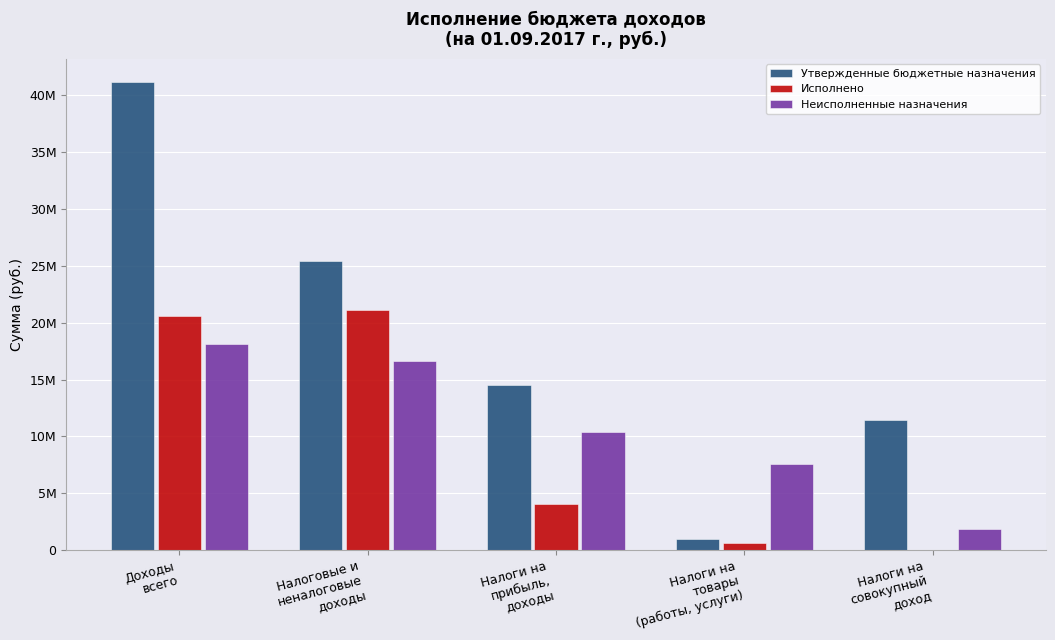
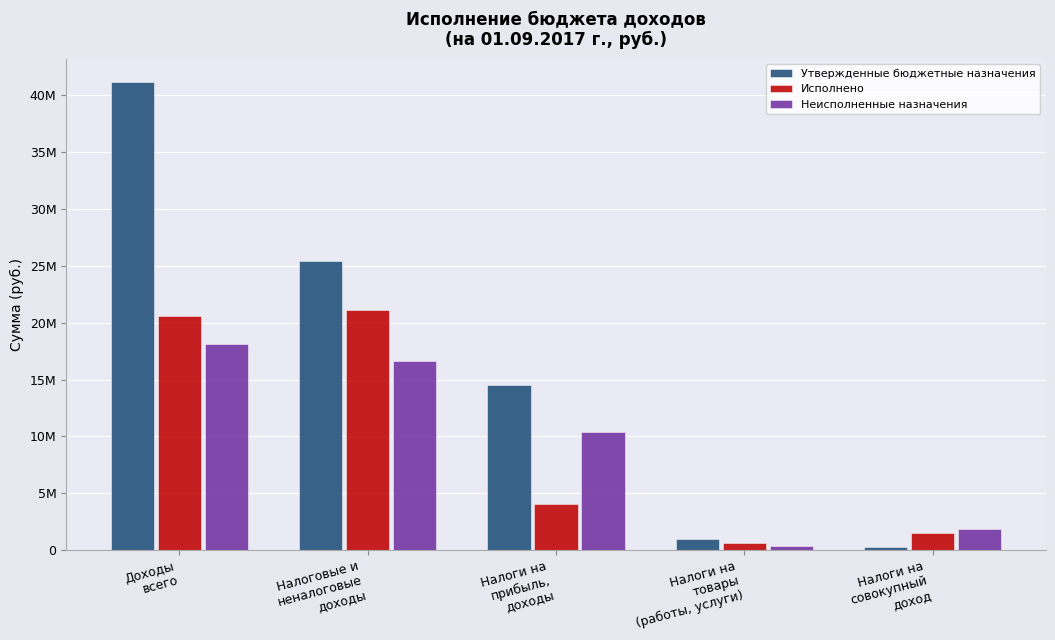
  {
    "Утвержденные бюджетные назначения": {
      "Доходы всего": 41200000,
      "Налоговые и неналоговые доходы": 25400000,
      "Налоги на прибыль, доходы": 14500000,
      "Налоги на товары (работы, услуги)": 1000000,
-     "Налоги на совокупный доход": 11500000
+     "Налоги на совокупный доход": 300000
    },
    "Исполнено": {
      "Доходы всего": 20600000,
      "Налоговые и неналоговые доходы": 21100000,
      "Налоги на прибыль, доходы": 4100000,
      "Налоги на товары (работы, услуги)": 600000,
-     "Налоги на совокупный доход": 0
+     "Налоги на совокупный доход": 1500000
    },
    "Неисполненные назначения": {
      "Доходы всего": 18100000,
      "Налоговые и неналоговые доходы": 16600000,
      "Налоги на прибыль, доходы": 10400000,
-     "Налоги на товары (работы, услуги)": 7500000,
+     "Налоги на товары (работы, услуги)": 400000,
      "Налоги на совокупный доход": 1800000
    }
  }
